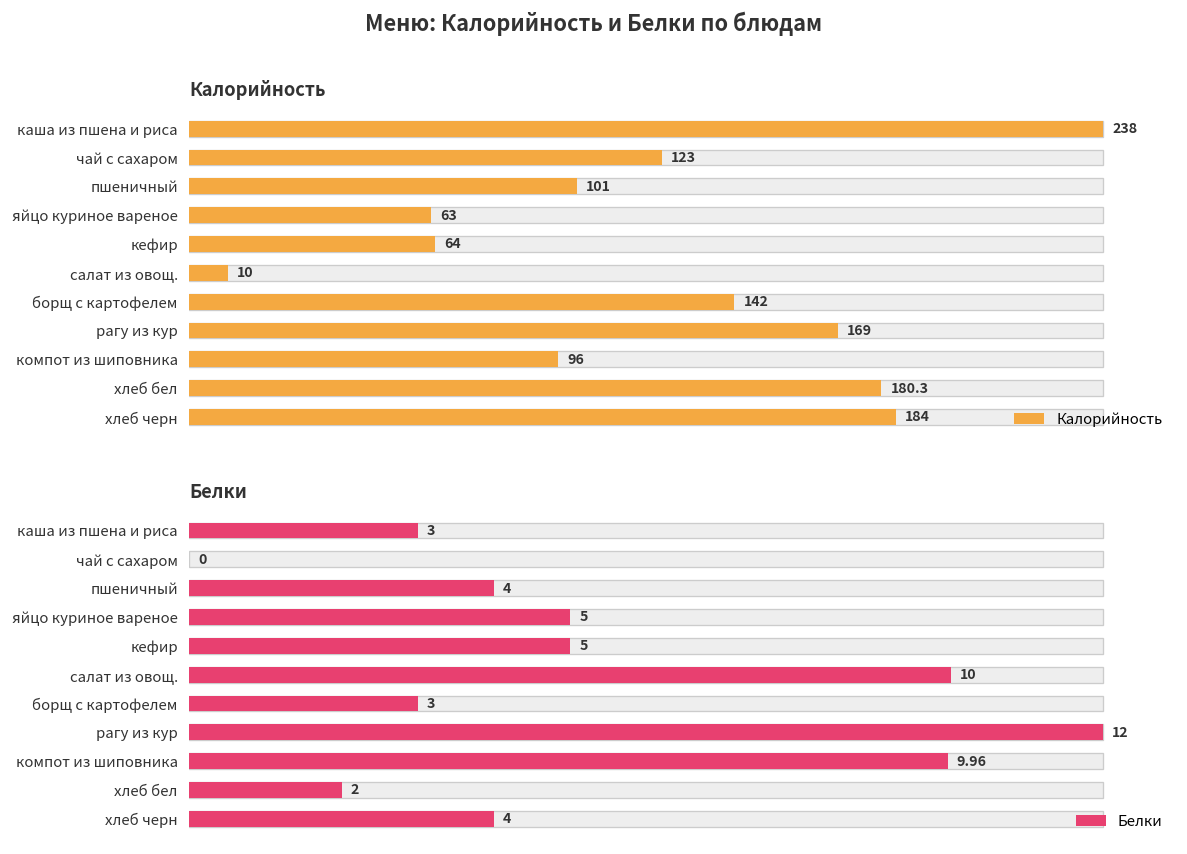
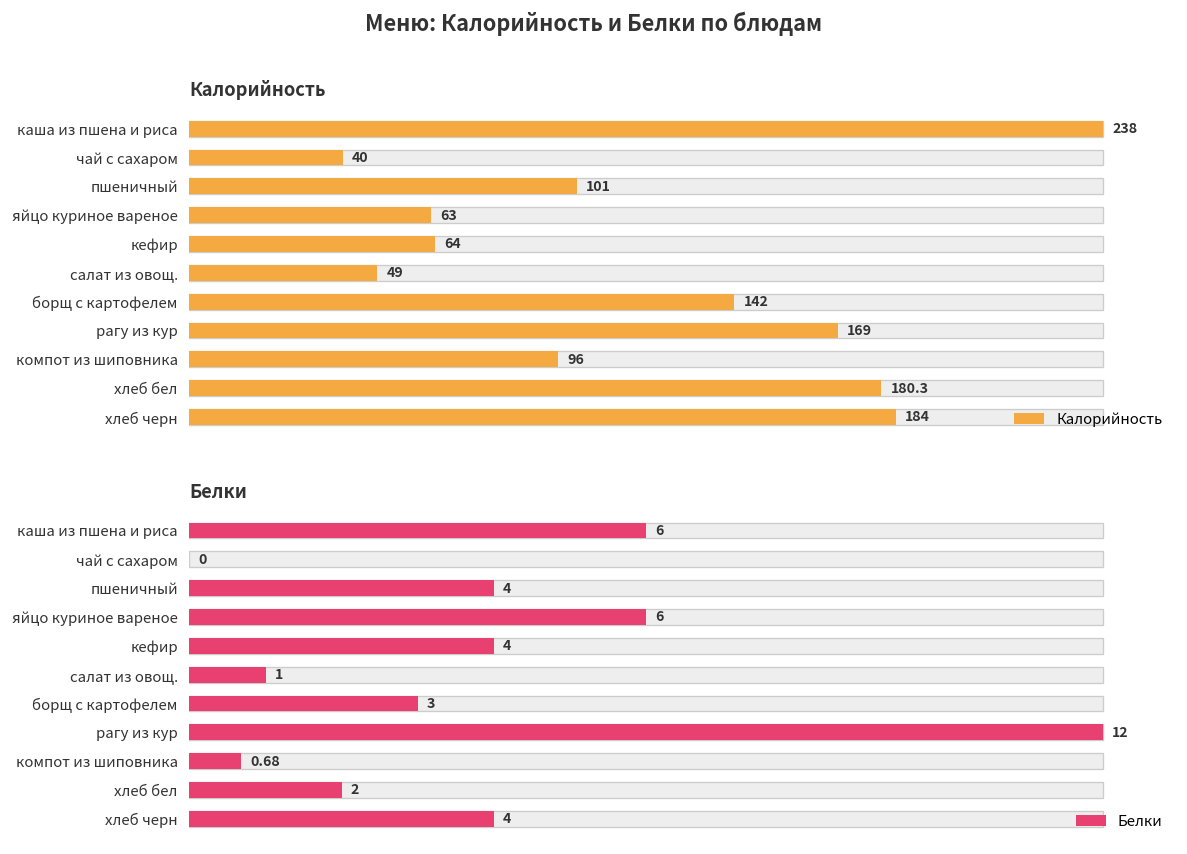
  {
    "Калорийность": {
      "Калорийность": {
        "каша из пшена и риса": 238,
-       "чай с сахаром": 123,
-       "салат из овощ.": 10
+       "чай с сахаром": 40,
+       "салат из овощ.": 49
      }
    },
    "Белки": {
      "Белки": {
-       "каша из пшена и риса": 3,
+       "каша из пшена и риса": 6,
        "чай с сахаром": 0,
-       "яйцо куриное вареное": 5,
-       "кефир": 5,
-       "салат из овощ.": 10,
+       "яйцо куриное вареное": 6,
+       "кефир": 4,
+       "салат из овощ.": 1,
        "рагу из кур": 12,
-       "компот из шиповника": 9.96
+       "компот из шиповника": 0.68
      }
    }
  }
